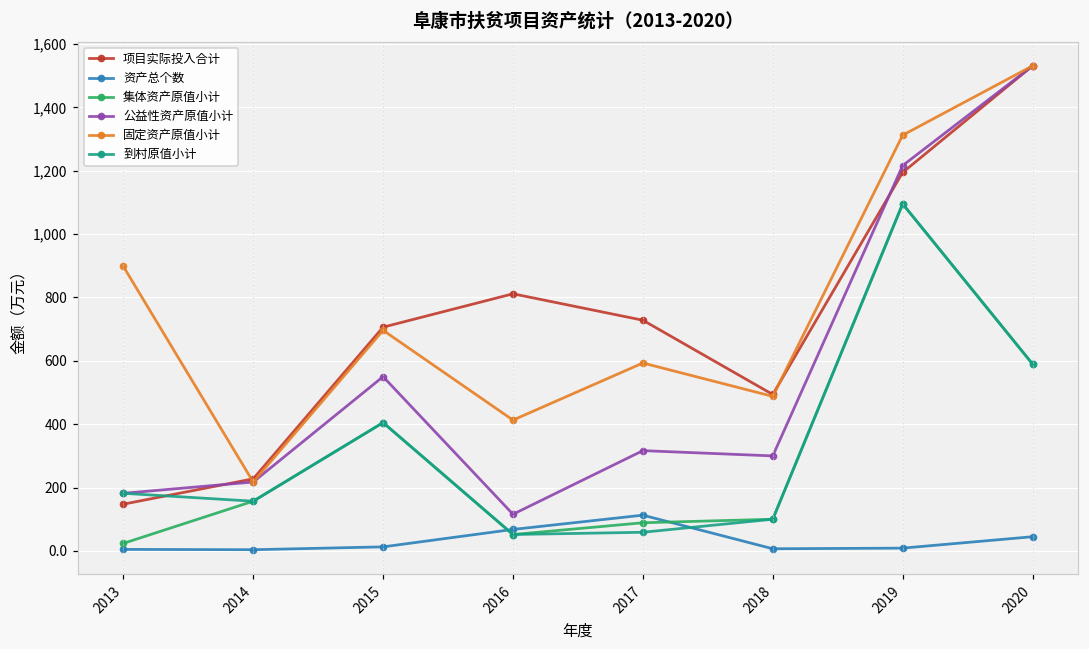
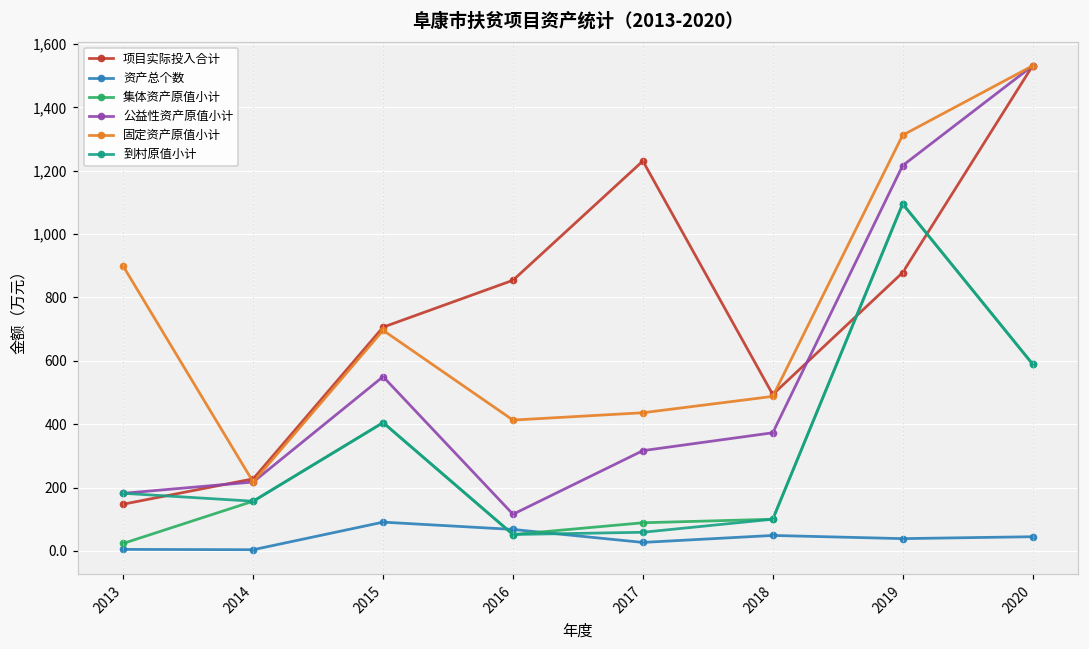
  {
    "项目实际投入合计": {
      "2013": "150",
      "2014": "230",
      "2015": "710",
-     "2016": "810",
-     "2017": "730",
-     "2019": "1,190"
+     "2016": "850",
+     "2017": "1,230",
+     "2019": "880"
    },
    "资产总个数": {
      "2013": "10",
      "2014": "0",
-     "2015": "10",
+     "2015": "90",
      "2016": "70",
-     "2017": "110",
-     "2018": "10",
-     "2019": "10",
+     "2017": "30",
+     "2018": "50",
+     "2019": "40",
      "2020": "50"
    },
    "公益性资产原值小计": {
      "2015": "550",
      "2016": "120",
      "2017": "320",
-     "2018": "300",
+     "2018": "370",
      "2019": "1,220"
    },
    "固定资产原值小计": {
      "2013": "900",
      "2015": "700",
      "2016": "410",
-     "2017": "590",
+     "2017": "440",
      "2019": "1,310"
    }
  }
